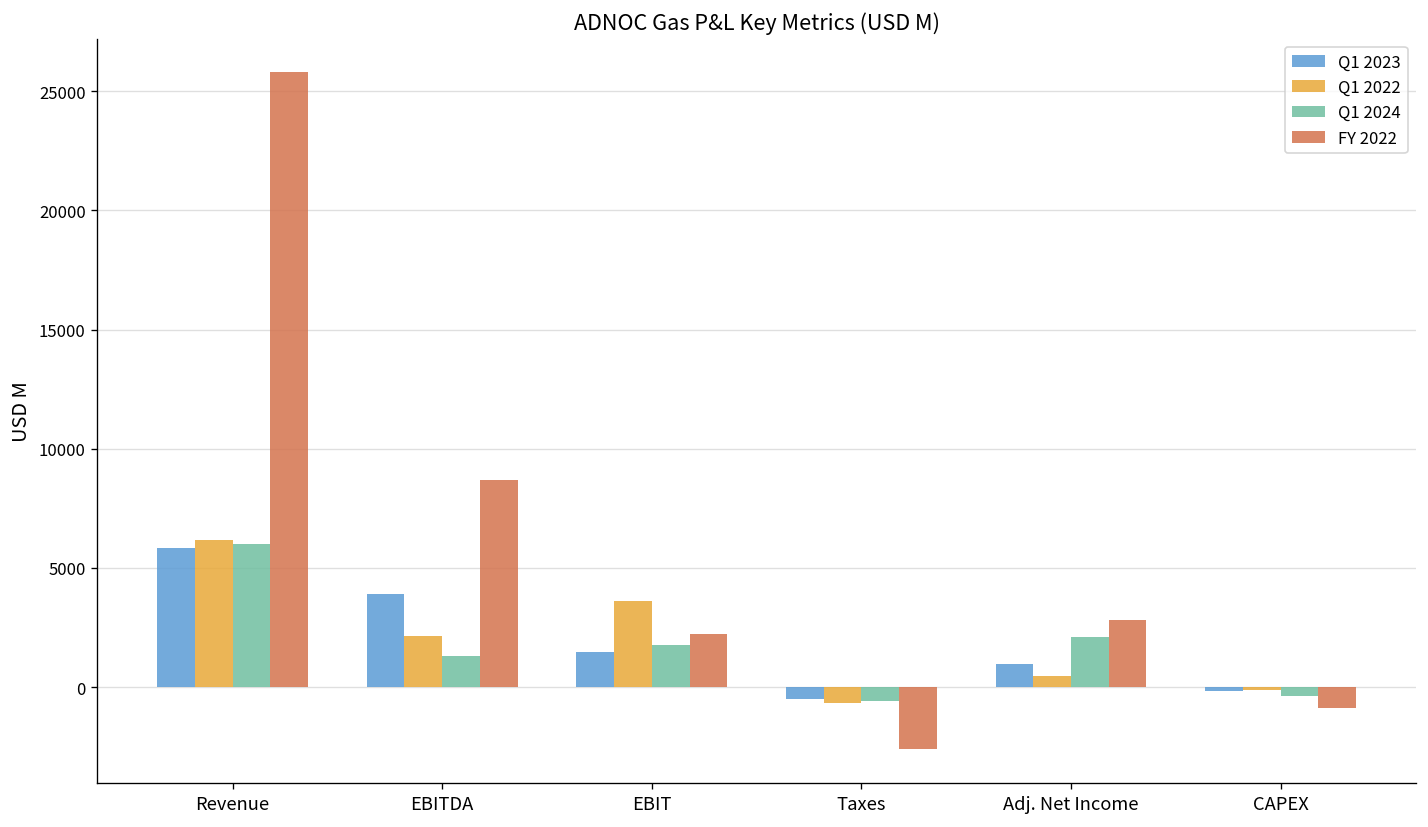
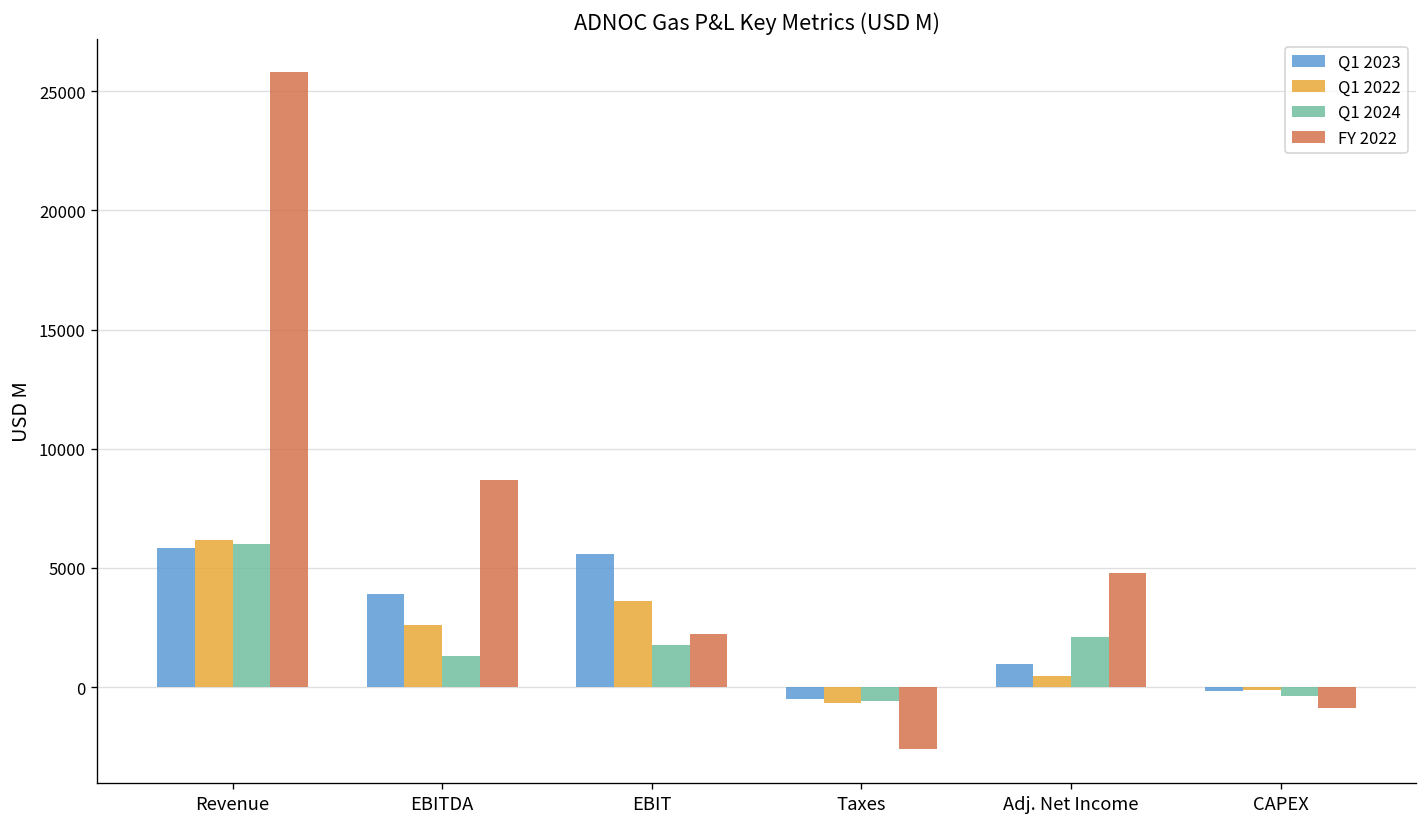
  {
    "Q1 2023": {
      "Revenue": 5800,
      "EBITDA": 3900,
-     "EBIT": 1500,
+     "EBIT": 5600,
      "Taxes": -500,
      "Adj. Net Income": 1000,
      "CAPEX": -200
    },
    "Q1 2022": {
      "Revenue": 6200,
-     "EBITDA": 2100,
+     "EBITDA": 2600,
      "EBIT": 3600,
      "Taxes": -700,
      "Adj. Net Income": 500
    },
    "Q1 2024": {
      "Revenue": 6000,
      "EBITDA": 1300,
      "EBIT": 1800,
      "Taxes": -600,
      "Adj. Net Income": 2100,
      "CAPEX": -400
    },
    "FY 2022": {
      "Revenue": 25800,
      "EBITDA": 8700,
      "EBIT": 2200,
      "Taxes": -2600,
-     "Adj. Net Income": 2800,
+     "Adj. Net Income": 4800,
      "CAPEX": -900
    }
  }
